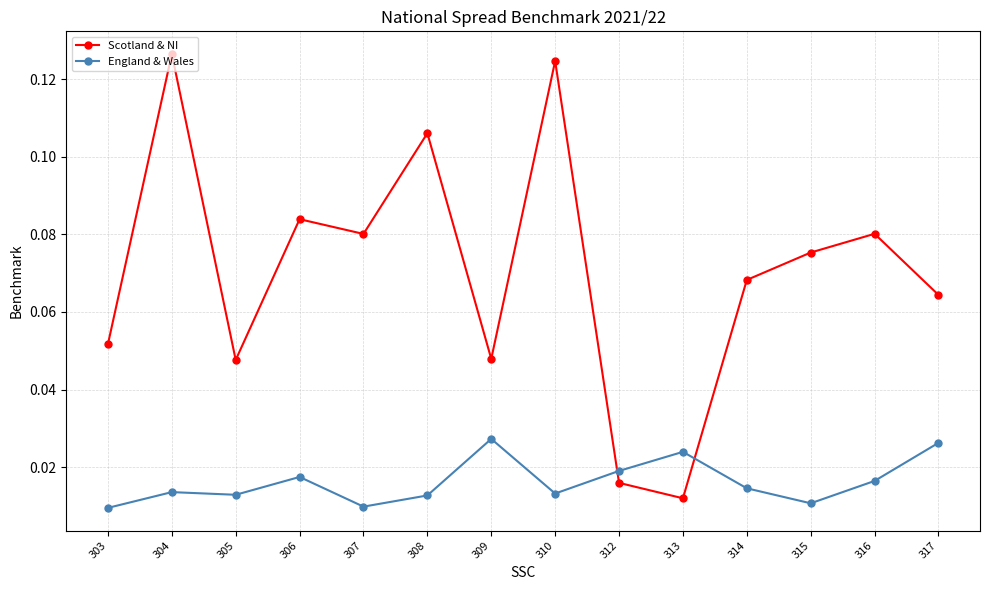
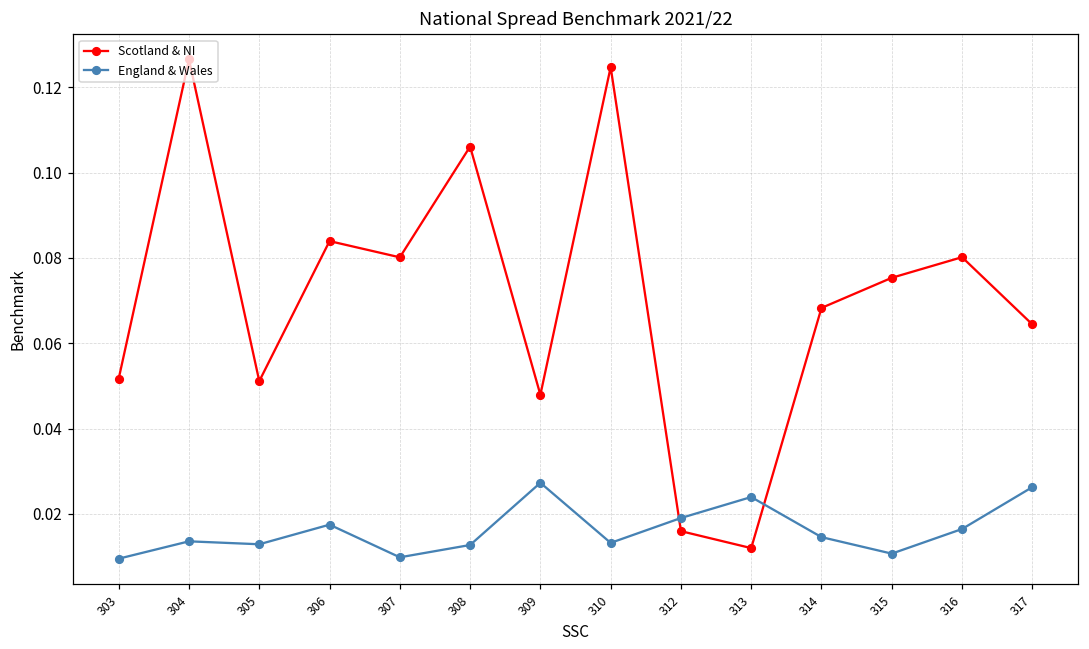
  {
    "Scotland & NI": {
      "303": 0.052,
-     "305": 0.048,
+     "305": 0.051,
      "306": 0.084,
      "307": 0.080,
      "308": 0.106,
      "309": 0.048,
      "310": 0.125,
      "312": 0.016,
      "313": 0.012,
      "314": 0.068,
      "315": 0.075,
      "316": 0.080,
      "317": 0.064
    },
    "England & Wales": {
      "303": 0.010,
      "304": 0.014,
      "305": 0.013,
      "306": 0.017,
      "307": 0.010,
      "308": 0.013,
      "309": 0.027,
      "310": 0.013,
      "312": 0.019,
      "313": 0.024,
      "314": 0.015,
      "315": 0.011,
      "316": 0.016,
      "317": 0.026
    }
  }
